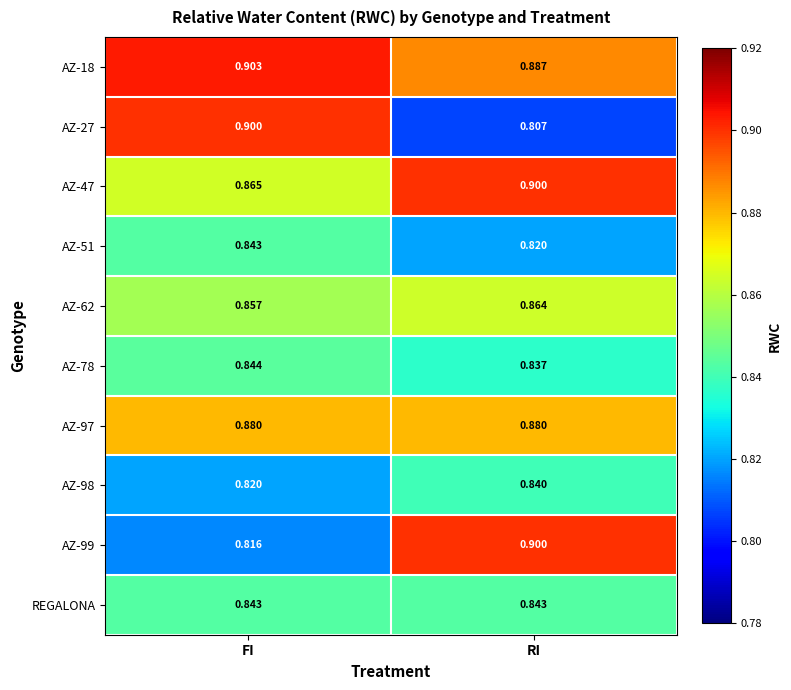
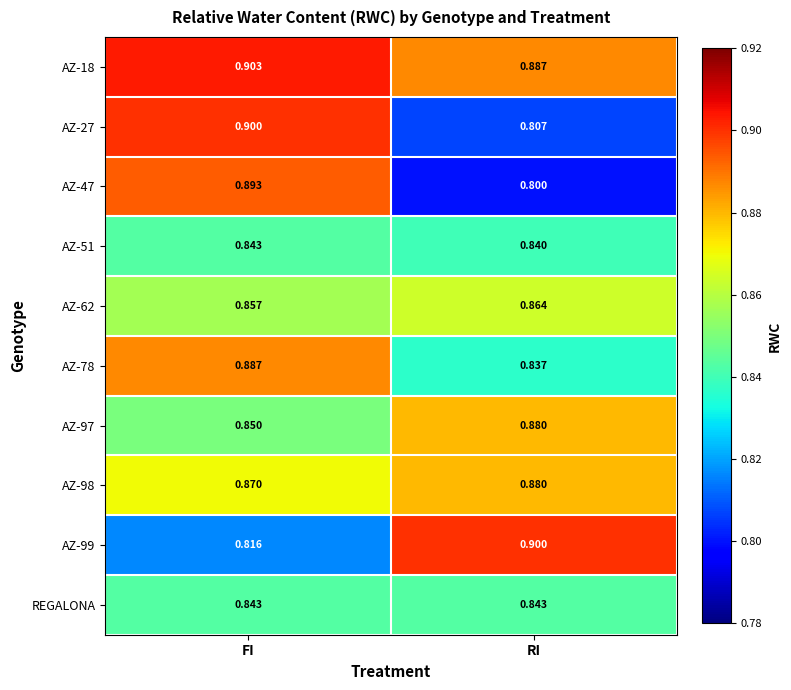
  {
    "AZ-18": {
      "FI": 0.903,
      "RI": 0.887
    },
    "AZ-27": {
      "FI": 0.900,
      "RI": 0.807
    },
    "AZ-47": {
-     "FI": 0.865,
-     "RI": 0.900
+     "FI": 0.893,
+     "RI": 0.800
    },
    "AZ-51": {
      "FI": 0.843,
-     "RI": 0.820
+     "RI": 0.840
    },
    "AZ-62": {
      "FI": 0.857,
      "RI": 0.864
    },
    "AZ-78": {
-     "FI": 0.844,
+     "FI": 0.887,
      "RI": 0.837
    },
    "AZ-97": {
-     "FI": 0.880,
+     "FI": 0.850,
      "RI": 0.880
    },
    "AZ-98": {
-     "FI": 0.820,
-     "RI": 0.840
+     "FI": 0.870,
+     "RI": 0.880
    },
    "AZ-99": {
      "FI": 0.816,
      "RI": 0.900
    },
    "REGALONA": {
      "FI": 0.843,
      "RI": 0.843
    }
  }
